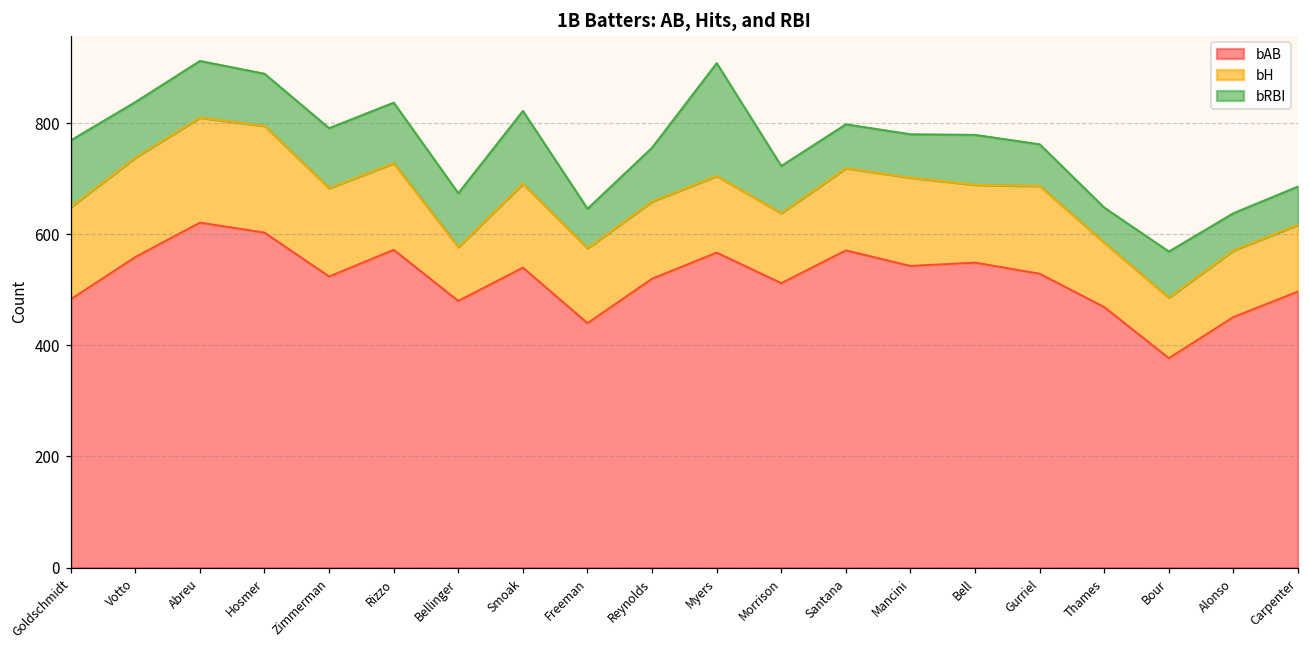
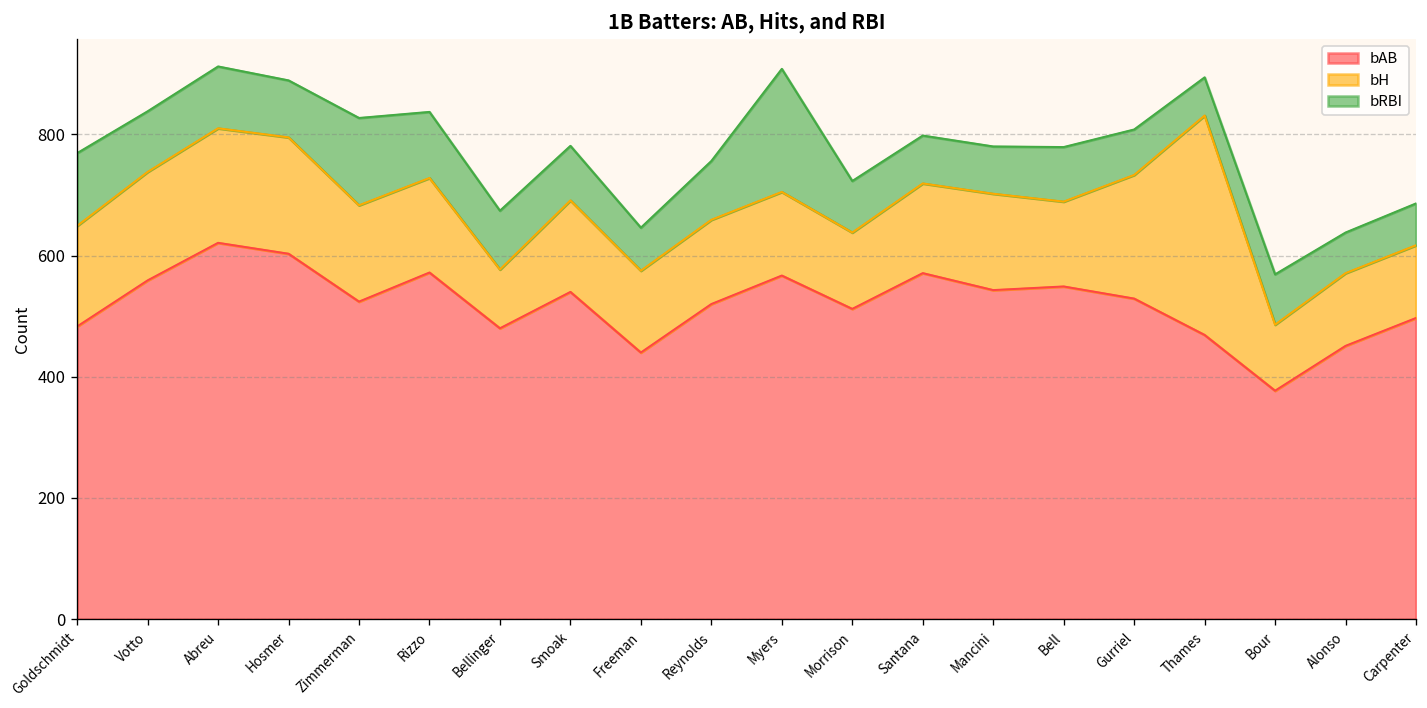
  {
    "bAB": {
      "Goldschmidt": 480,
      "Votto": 560,
      "Abreu": 620,
      "Hosmer": 600,
      "Zimmerman": 520,
      "Rizzo": 570,
      "Bellinger": 480,
      "Smoak": 540,
      "Freeman": 440,
      "Reynolds": 520,
      "Myers": 570,
      "Morrison": 510,
      "Santana": 570,
      "Mancini": 540,
      "Bell": 550,
      "Gurriel": 530,
      "Thames": 470,
      "Bour": 380,
      "Alonso": 450,
      "Carpenter": 500
    },
    "bH": {
      "Goldschmidt": 170,
      "Votto": 180,
      "Abreu": 190,
      "Hosmer": 190,
      "Zimmerman": 160,
      "Rizzo": 160,
      "Bellinger": 100,
      "Smoak": 150,
      "Freeman": 140,
      "Reynolds": 140,
      "Myers": 140,
      "Morrison": 130,
      "Santana": 150,
      "Mancini": 160,
      "Bell": 140,
-     "Gurriel": 160,
-     "Thames": 120,
+     "Gurriel": 200,
+     "Thames": 360,
      "Bour": 110,
      "Alonso": 120,
      "Carpenter": 120
    },
    "bRBI": {
      "Goldschmidt": 120,
      "Votto": 100,
      "Abreu": 100,
      "Hosmer": 90,
-     "Zimmerman": 110,
+     "Zimmerman": 140,
      "Rizzo": 110,
      "Bellinger": 100,
-     "Smoak": 130,
+     "Smoak": 90,
      "Freeman": 70,
      "Reynolds": 100,
      "Myers": 200,
      "Morrison": 90,
      "Santana": 80,
      "Mancini": 80,
      "Bell": 90,
      "Gurriel": 80,
      "Thames": 60,
      "Bour": 80,
      "Alonso": 70,
      "Carpenter": 70
    }
  }
